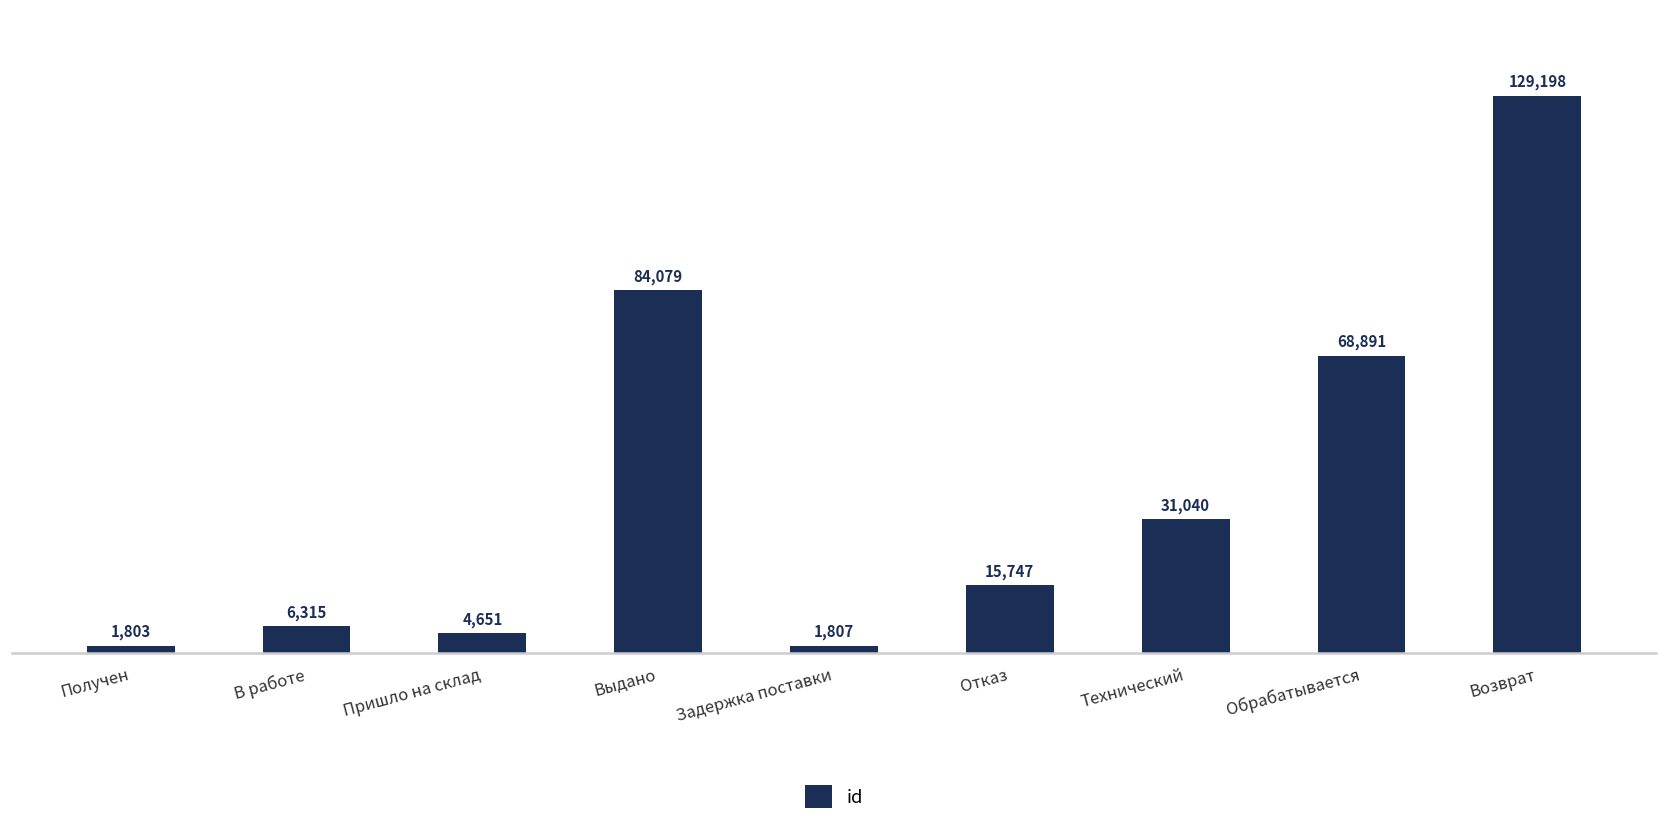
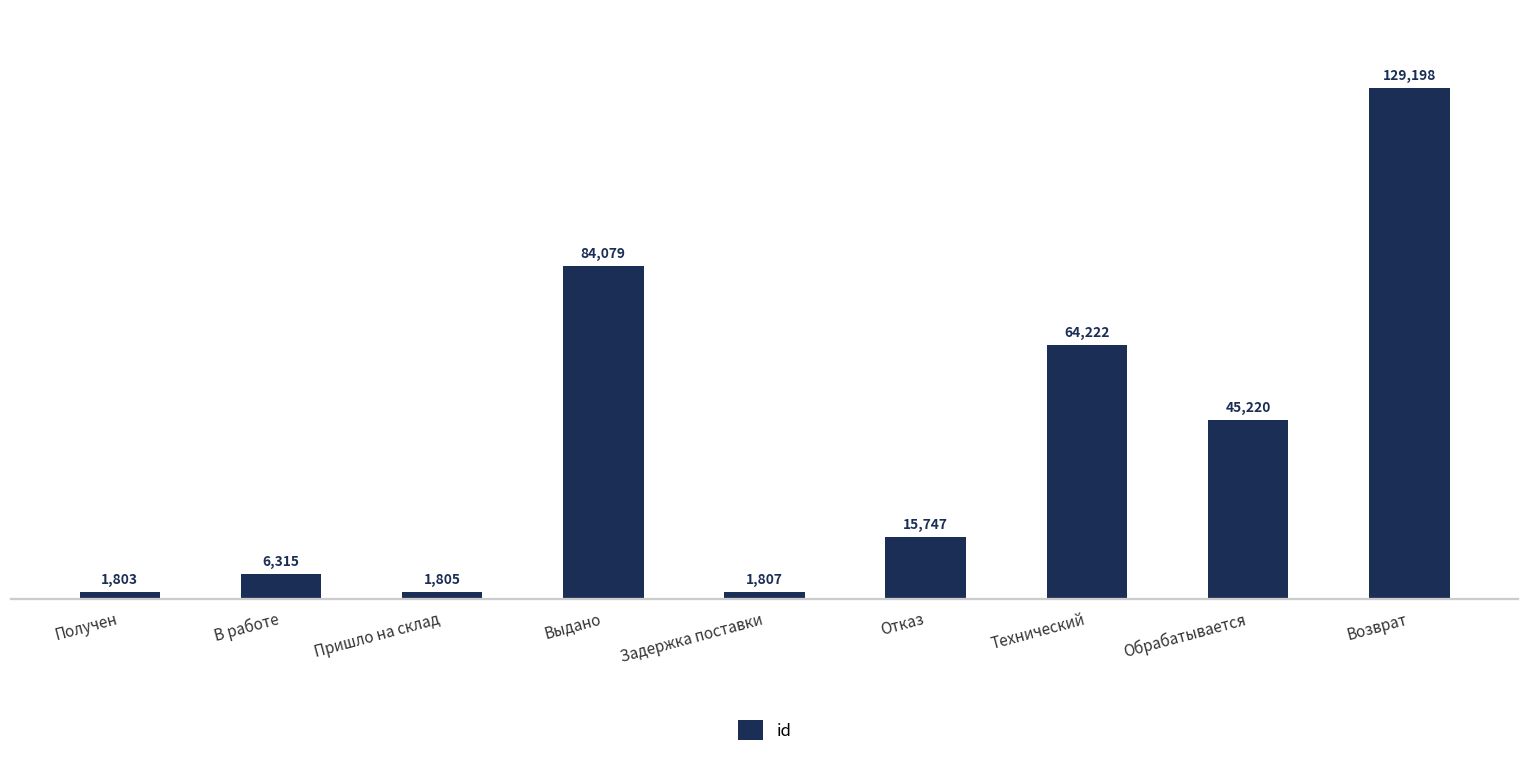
  {
    "Получен": "1,803",
    "В работе": "6,315",
-   "Пришло на склад": "4,651",
+   "Пришло на склад": "1,805",
    "Выдано": "84,079",
    "Задержка поставки": "1,807",
    "Отказ": "15,747",
-   "Технический": "31,040",
-   "Обрабатывается": "68,891",
+   "Технический": "64,222",
+   "Обрабатывается": "45,220",
    "Возврат": "129,198"
  }
